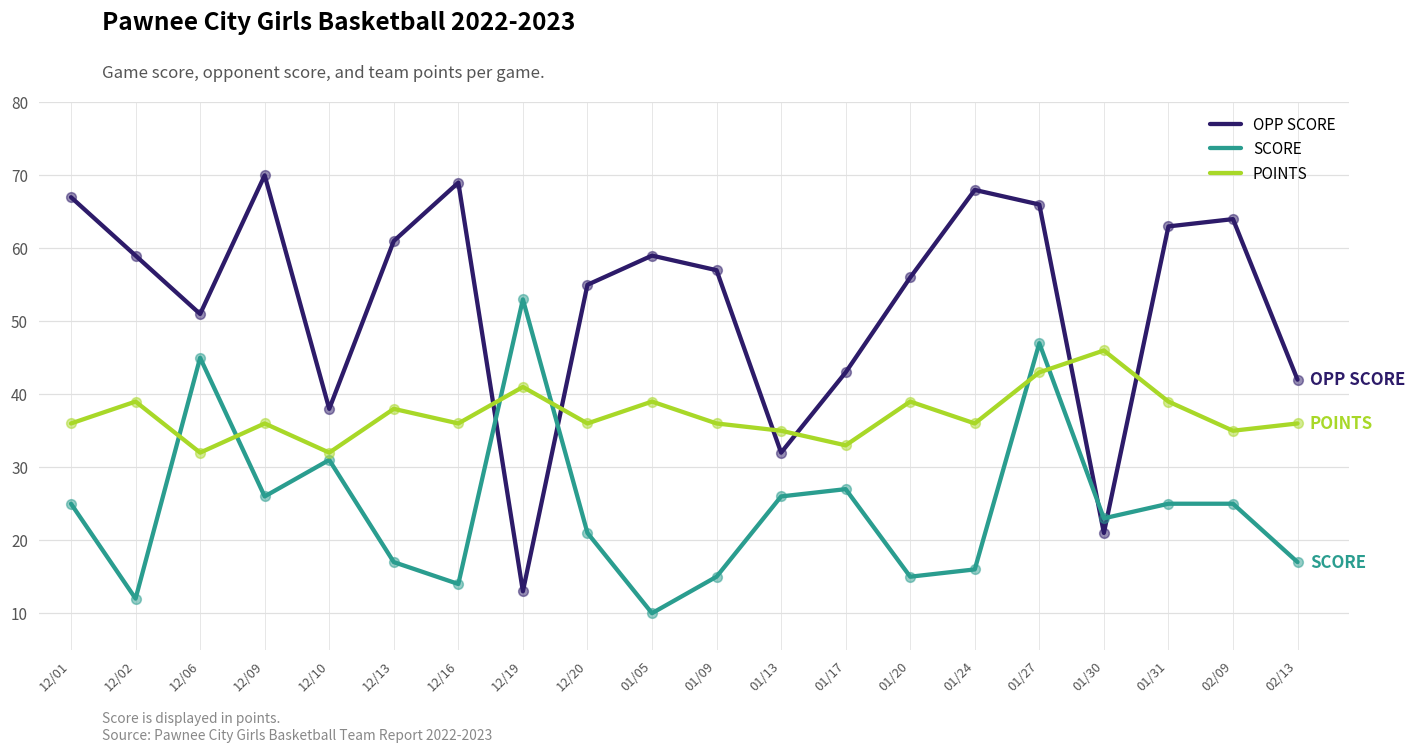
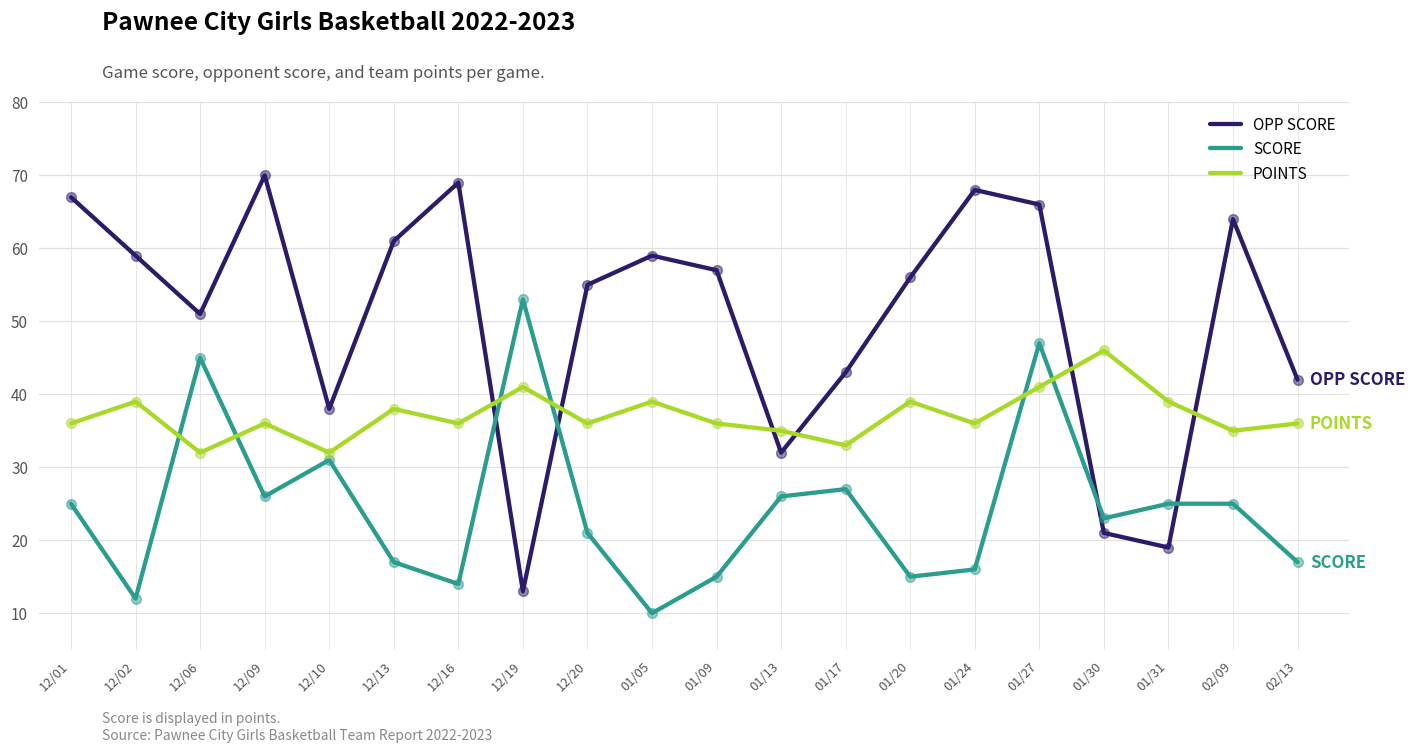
  {
    "OPP SCORE": {
      "12/01": 67,
      "12/02": 59,
      "12/06": 51,
      "12/09": 70,
      "12/10": 38,
      "12/13": 61,
      "12/16": 69,
      "12/19": 13,
      "12/20": 55,
      "01/05": 59,
      "01/09": 57,
      "01/13": 32,
      "01/17": 43,
      "01/20": 56,
      "01/24": 68,
      "01/27": 66,
      "01/30": 21,
-     "01/31": 63,
+     "01/31": 19,
      "02/09": 64,
      "02/13": 42
    },
    "SCORE": {
      "12/01": 25,
      "12/02": 12,
      "12/06": 45,
      "12/09": 26,
      "12/10": 31,
      "12/13": 17,
      "12/16": 14,
      "12/19": 53,
      "12/20": 21,
      "01/05": 10,
      "01/09": 15,
      "01/13": 26,
      "01/17": 27,
      "01/20": 15,
      "01/24": 16,
      "01/27": 47,
      "01/30": 23,
      "01/31": 25,
      "02/09": 25,
      "02/13": 17
    },
    "POINTS": {
      "12/01": 36,
      "12/02": 39,
      "12/06": 32,
      "12/09": 36,
      "12/10": 32,
      "12/13": 38,
      "12/16": 36,
      "12/19": 41,
      "12/20": 36,
      "01/05": 39,
      "01/09": 36,
      "01/13": 35,
      "01/17": 33,
      "01/20": 39,
      "01/24": 36,
-     "01/27": 43,
+     "01/27": 41,
      "01/30": 46,
      "01/31": 39,
      "02/09": 35,
      "02/13": 36
    }
  }
